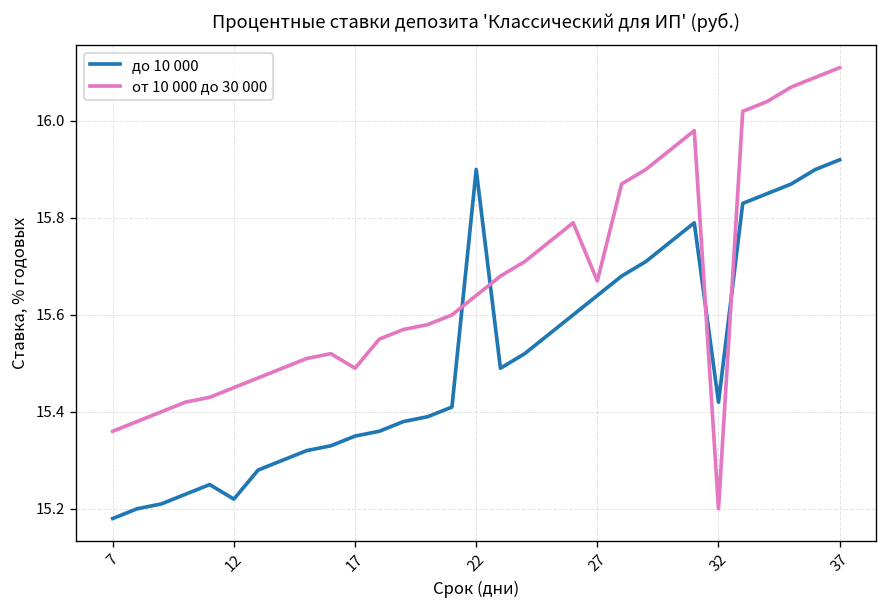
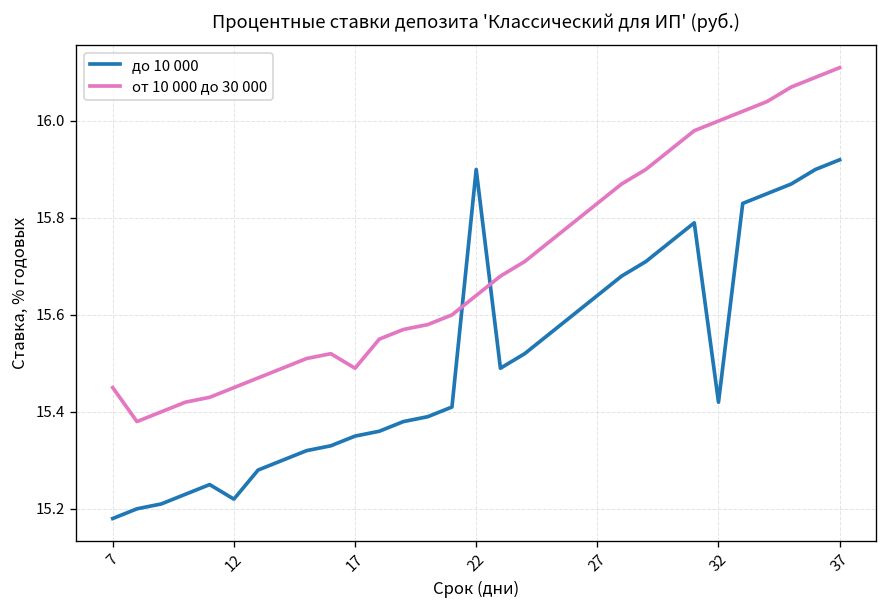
  {
    "до 10 000": {
      "7": 15.18,
      "12": 15.22,
      "17": 15.35,
      "22": 15.90,
      "27": 15.64,
      "32": 15.42,
      "37": 15.92
    },
    "от 10 000 до 30 000": {
-     "7": 15.36,
+     "7": 15.45,
      "12": 15.45,
      "17": 15.49,
      "22": 15.64,
-     "27": 15.67,
-     "32": 15.2,
+     "27": 15.83,
+     "32": 16.0,
      "37": 16.11
    }
  }
